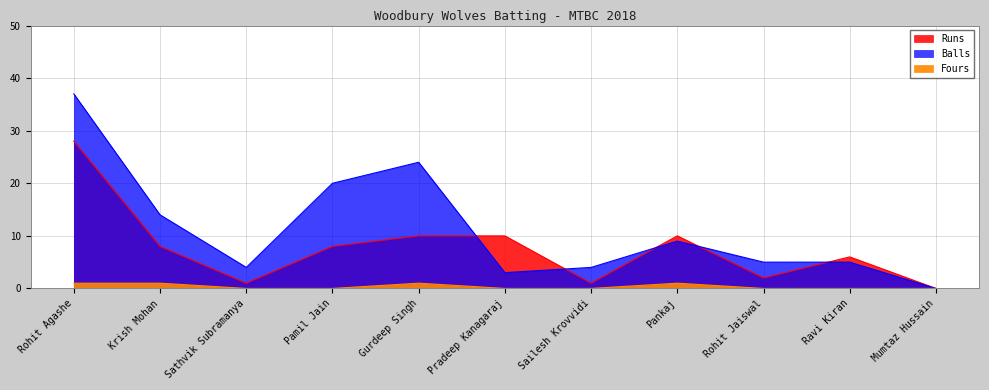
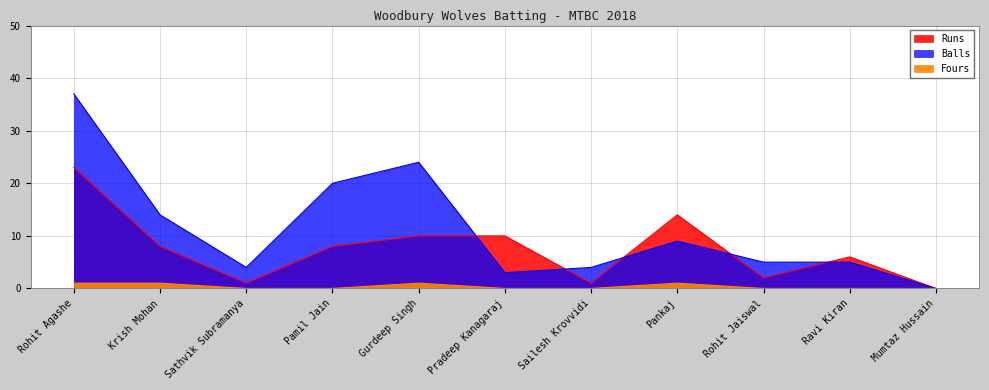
  {
    "Runs": {
-     "Rohit Agashe": 28,
+     "Rohit Agashe": 23,
      "Krish Mohan": 8,
      "Sathvik Subramanya": 1,
      "Pamil Jain": 8,
      "Gurdeep Singh": 10,
      "Pradeep Kanagaraj": 10,
      "Sailesh Krovvidi": 1,
-     "Pankaj": 10,
+     "Pankaj": 14,
      "Rohit Jaiswal": 2,
      "Ravi Kiran": 6
    },
    "Balls": {
      "Rohit Agashe": 37,
      "Krish Mohan": 14,
      "Sathvik Subramanya": 4,
      "Pamil Jain": 20,
      "Gurdeep Singh": 24,
      "Pradeep Kanagaraj": 3,
      "Sailesh Krovvidi": 4,
      "Pankaj": 9,
      "Rohit Jaiswal": 5,
      "Ravi Kiran": 5
    },
    "Fours": {
      "Rohit Agashe": 1,
      "Krish Mohan": 1,
      "Sathvik Subramanya": 0,
      "Pamil Jain": 0,
      "Gurdeep Singh": 1,
      "Pradeep Kanagaraj": 0,
      "Sailesh Krovvidi": 0,
      "Pankaj": 1,
      "Rohit Jaiswal": 0,
      "Ravi Kiran": 0
    }
  }
